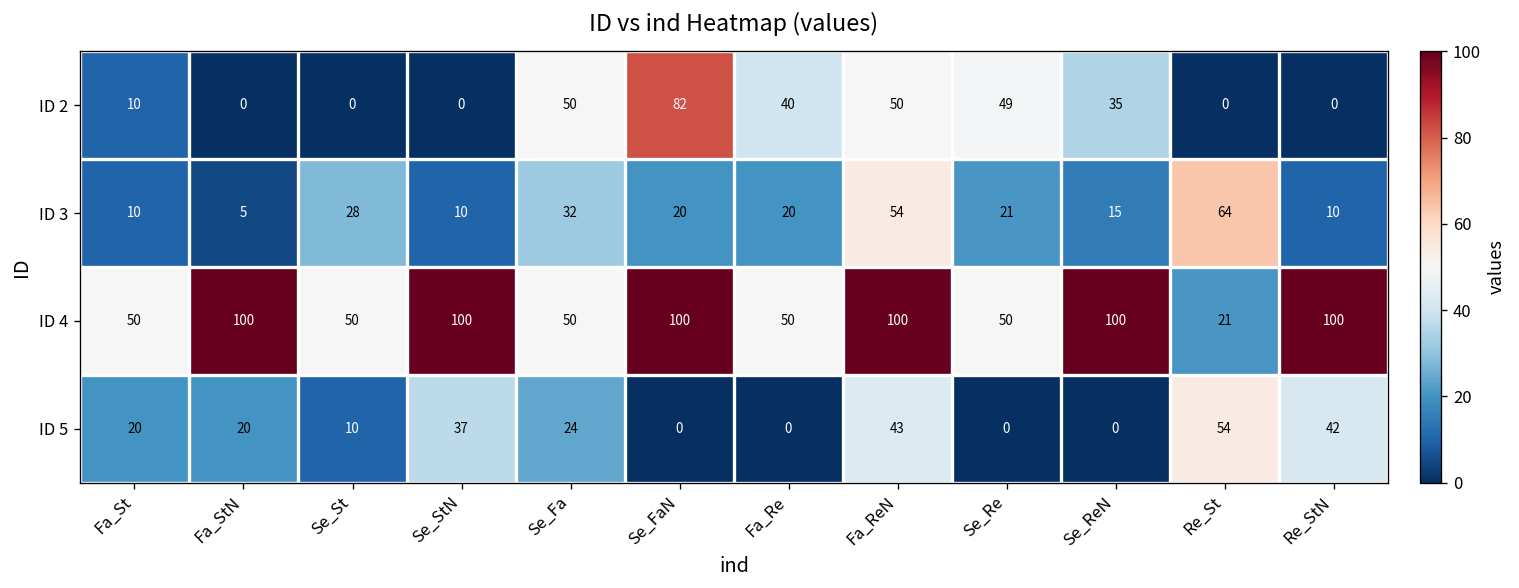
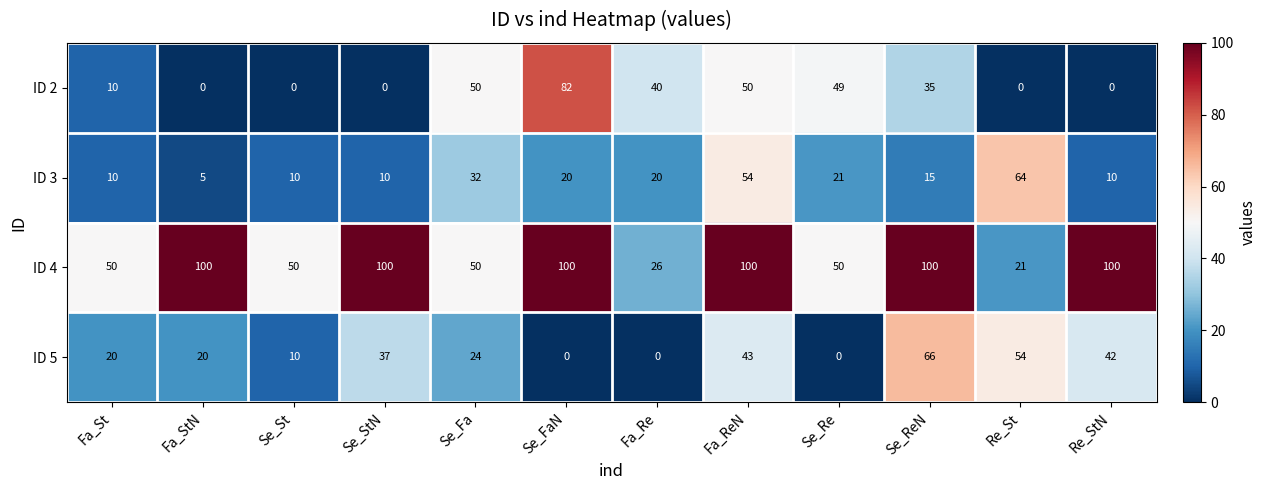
  {
    "ID 2": {
      "Fa_St": 10,
      "Fa_StN": 0,
      "Se_St": 0,
      "Se_StN": 0,
      "Se_Fa": 50,
      "Se_FaN": 82,
      "Fa_Re": 40,
      "Fa_ReN": 50,
      "Se_Re": 49,
      "Se_ReN": 35,
      "Re_St": 0,
      "Re_StN": 0
    },
    "ID 3": {
      "Fa_St": 10,
      "Fa_StN": 5,
-     "Se_St": 28,
+     "Se_St": 10,
      "Se_StN": 10,
      "Se_Fa": 32,
      "Se_FaN": 20,
      "Fa_Re": 20,
      "Fa_ReN": 54,
      "Se_Re": 21,
      "Se_ReN": 15,
      "Re_St": 64,
      "Re_StN": 10
    },
    "ID 4": {
      "Fa_St": 50,
      "Fa_StN": 100,
      "Se_St": 50,
      "Se_StN": 100,
      "Se_Fa": 50,
      "Se_FaN": 100,
-     "Fa_Re": 50,
+     "Fa_Re": 26,
      "Fa_ReN": 100,
      "Se_Re": 50,
      "Se_ReN": 100,
      "Re_St": 21,
      "Re_StN": 100
    },
    "ID 5": {
      "Fa_St": 20,
      "Fa_StN": 20,
      "Se_St": 10,
      "Se_StN": 37,
      "Se_Fa": 24,
      "Se_FaN": 0,
      "Fa_Re": 0,
      "Fa_ReN": 43,
      "Se_Re": 0,
-     "Se_ReN": 0,
+     "Se_ReN": 66,
      "Re_St": 54,
      "Re_StN": 42
    }
  }
